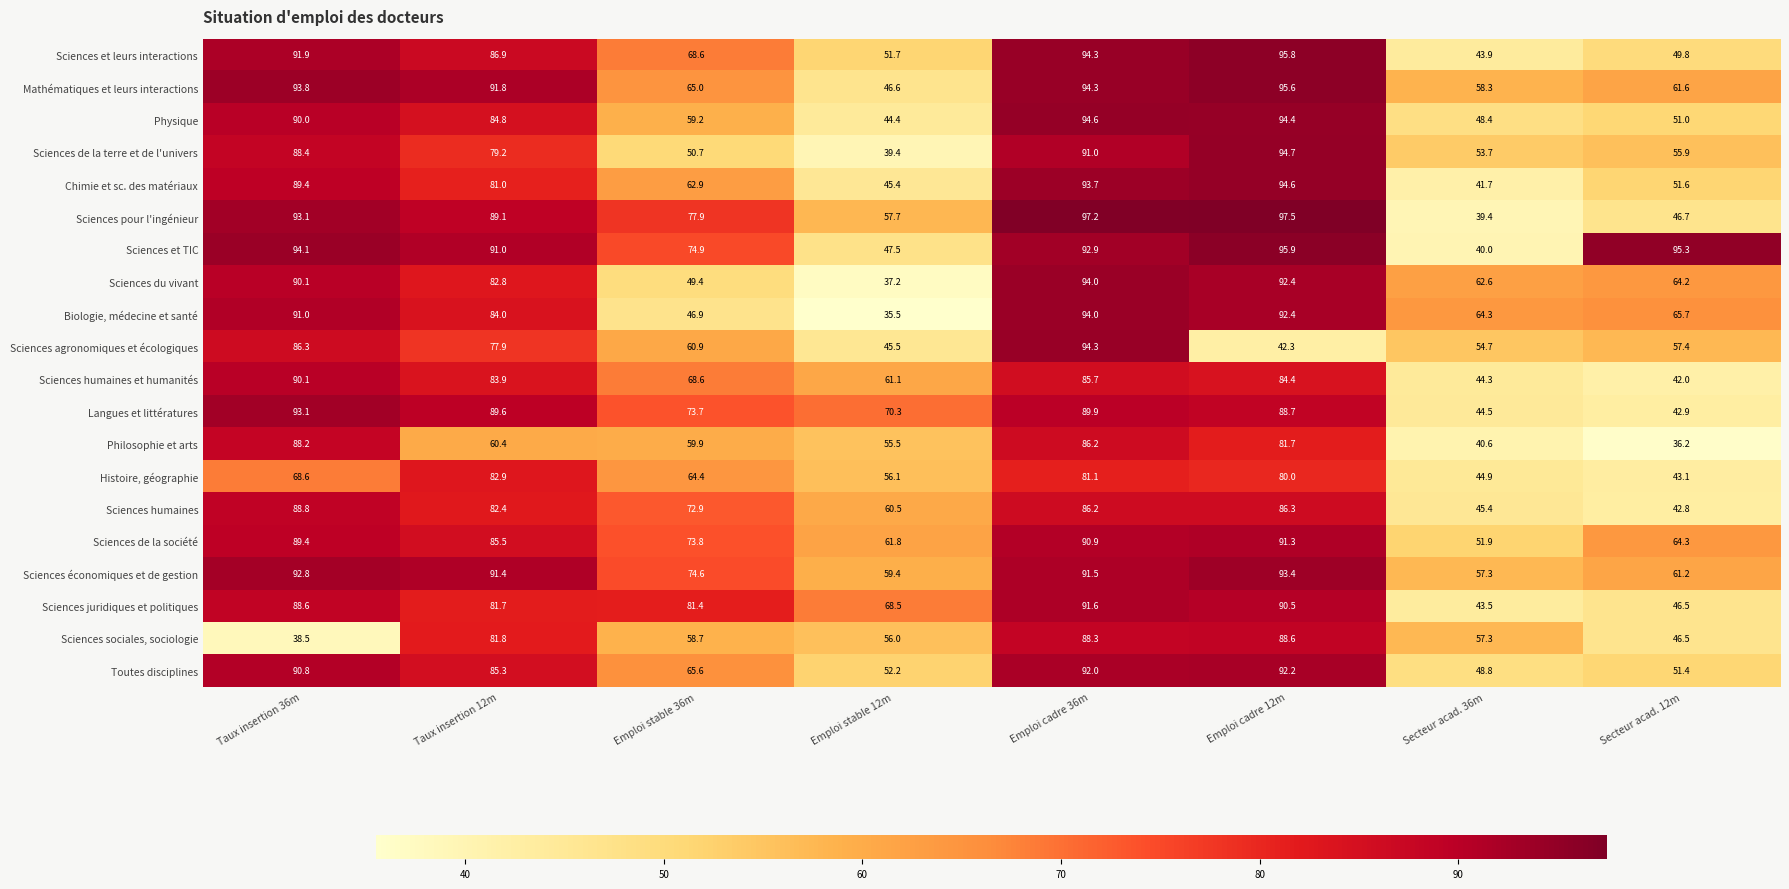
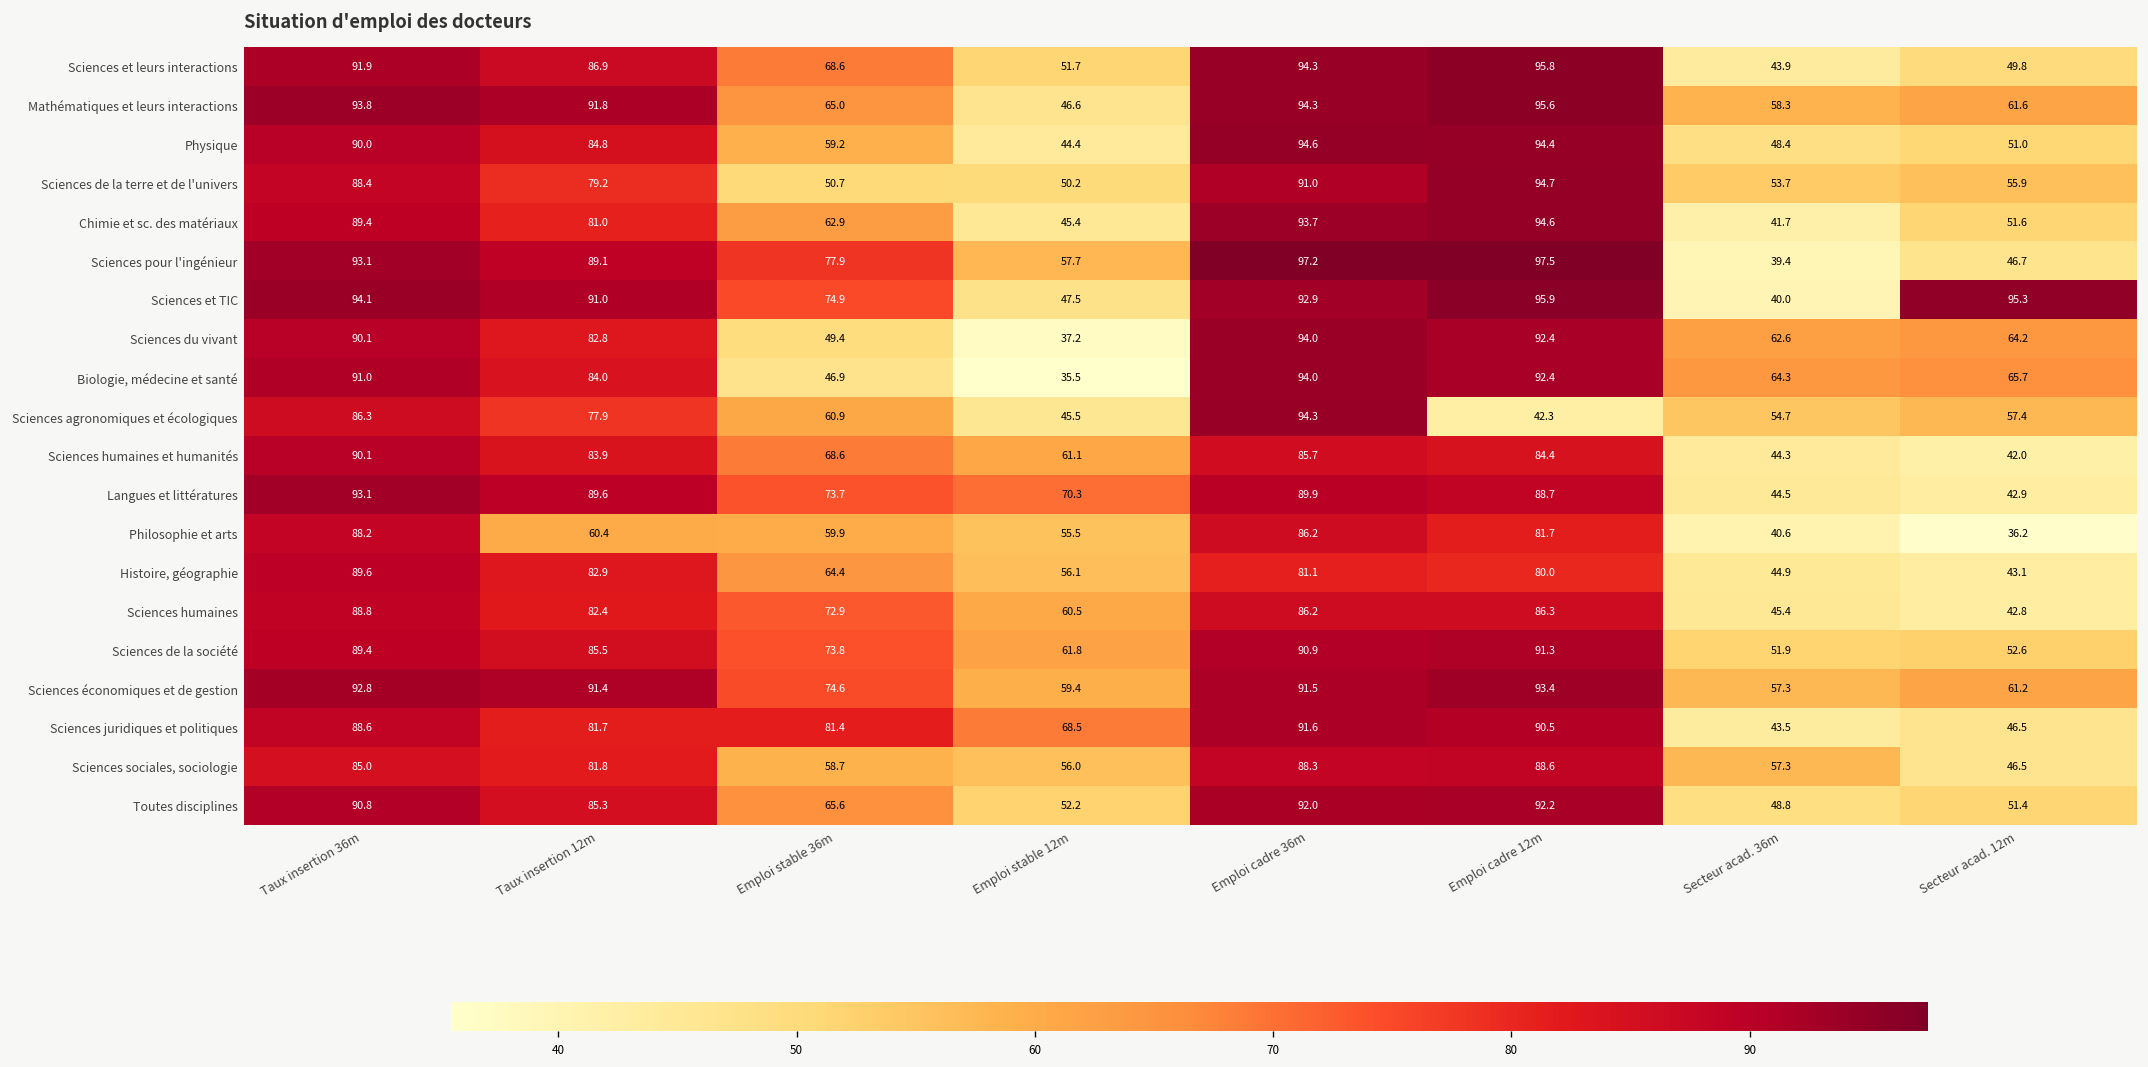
  {
    "Sciences et leurs interactions": {
      "Taux insertion 36m": 91.9,
      "Taux insertion 12m": 86.9,
      "Emploi stable 36m": 68.6,
      "Emploi stable 12m": 51.7,
      "Emploi cadre 36m": 94.3,
      "Emploi cadre 12m": 95.8,
      "Secteur acad. 36m": 43.9,
      "Secteur acad. 12m": 49.8
    },
    "Mathématiques et leurs interactions": {
      "Taux insertion 36m": 93.8,
      "Taux insertion 12m": 91.8,
      "Emploi stable 36m": 65.0,
      "Emploi stable 12m": 46.6,
      "Emploi cadre 36m": 94.3,
      "Emploi cadre 12m": 95.6,
      "Secteur acad. 36m": 58.3,
      "Secteur acad. 12m": 61.6
    },
    "Physique": {
      "Taux insertion 36m": 90.0,
      "Taux insertion 12m": 84.8,
      "Emploi stable 36m": 59.2,
      "Emploi stable 12m": 44.4,
      "Emploi cadre 36m": 94.6,
      "Emploi cadre 12m": 94.4,
      "Secteur acad. 36m": 48.4,
      "Secteur acad. 12m": 51.0
    },
    "Sciences de la terre et de l'univers": {
      "Taux insertion 36m": 88.4,
      "Taux insertion 12m": 79.2,
      "Emploi stable 36m": 50.7,
-     "Emploi stable 12m": 39.4,
+     "Emploi stable 12m": 50.2,
      "Emploi cadre 36m": 91.0,
      "Emploi cadre 12m": 94.7,
      "Secteur acad. 36m": 53.7,
      "Secteur acad. 12m": 55.9
    },
    "Chimie et sc. des matériaux": {
      "Taux insertion 36m": 89.4,
      "Taux insertion 12m": 81.0,
      "Emploi stable 36m": 62.9,
      "Emploi stable 12m": 45.4,
      "Emploi cadre 36m": 93.7,
      "Emploi cadre 12m": 94.6,
      "Secteur acad. 36m": 41.7,
      "Secteur acad. 12m": 51.6
    },
    "Sciences pour l'ingénieur": {
      "Taux insertion 36m": 93.1,
      "Taux insertion 12m": 89.1,
      "Emploi stable 36m": 77.9,
      "Emploi stable 12m": 57.7,
      "Emploi cadre 36m": 97.2,
      "Emploi cadre 12m": 97.5,
      "Secteur acad. 36m": 39.4,
      "Secteur acad. 12m": 46.7
    },
    "Sciences et TIC": {
      "Taux insertion 36m": 94.1,
      "Taux insertion 12m": 91.0,
      "Emploi stable 36m": 74.9,
      "Emploi stable 12m": 47.5,
      "Emploi cadre 36m": 92.9,
      "Emploi cadre 12m": 95.9,
      "Secteur acad. 36m": 40.0,
      "Secteur acad. 12m": 95.3
    },
    "Sciences du vivant": {
      "Taux insertion 36m": 90.1,
      "Taux insertion 12m": 82.8,
      "Emploi stable 36m": 49.4,
      "Emploi stable 12m": 37.2,
      "Emploi cadre 36m": 94.0,
      "Emploi cadre 12m": 92.4,
      "Secteur acad. 36m": 62.6,
      "Secteur acad. 12m": 64.2
    },
    "Biologie, médecine et santé": {
      "Taux insertion 36m": 91.0,
      "Taux insertion 12m": 84.0,
      "Emploi stable 36m": 46.9,
      "Emploi stable 12m": 35.5,
      "Emploi cadre 36m": 94.0,
      "Emploi cadre 12m": 92.4,
      "Secteur acad. 36m": 64.3,
      "Secteur acad. 12m": 65.7
    },
    "Sciences agronomiques et écologiques": {
      "Taux insertion 36m": 86.3,
      "Taux insertion 12m": 77.9,
      "Emploi stable 36m": 60.9,
      "Emploi stable 12m": 45.5,
      "Emploi cadre 36m": 94.3,
      "Emploi cadre 12m": 42.3,
      "Secteur acad. 36m": 54.7,
      "Secteur acad. 12m": 57.4
    },
    "Sciences humaines et humanités": {
      "Taux insertion 36m": 90.1,
      "Taux insertion 12m": 83.9,
      "Emploi stable 36m": 68.6,
      "Emploi stable 12m": 61.1,
      "Emploi cadre 36m": 85.7,
      "Emploi cadre 12m": 84.4,
      "Secteur acad. 36m": 44.3,
      "Secteur acad. 12m": 42.0
    },
    "Langues et littératures": {
      "Taux insertion 36m": 93.1,
      "Taux insertion 12m": 89.6,
      "Emploi stable 36m": 73.7,
      "Emploi stable 12m": 70.3,
      "Emploi cadre 36m": 89.9,
      "Emploi cadre 12m": 88.7,
      "Secteur acad. 36m": 44.5,
      "Secteur acad. 12m": 42.9
    },
    "Philosophie et arts": {
      "Taux insertion 36m": 88.2,
      "Taux insertion 12m": 60.4,
      "Emploi stable 36m": 59.9,
      "Emploi stable 12m": 55.5,
      "Emploi cadre 36m": 86.2,
      "Emploi cadre 12m": 81.7,
      "Secteur acad. 36m": 40.6,
      "Secteur acad. 12m": 36.2
    },
    "Histoire, géographie": {
-     "Taux insertion 36m": 68.6,
+     "Taux insertion 36m": 89.6,
      "Taux insertion 12m": 82.9,
      "Emploi stable 36m": 64.4,
      "Emploi stable 12m": 56.1,
      "Emploi cadre 36m": 81.1,
      "Emploi cadre 12m": 80.0,
      "Secteur acad. 36m": 44.9,
      "Secteur acad. 12m": 43.1
    },
    "Sciences humaines": {
      "Taux insertion 36m": 88.8,
      "Taux insertion 12m": 82.4,
      "Emploi stable 36m": 72.9,
      "Emploi stable 12m": 60.5,
      "Emploi cadre 36m": 86.2,
      "Emploi cadre 12m": 86.3,
      "Secteur acad. 36m": 45.4,
      "Secteur acad. 12m": 42.8
    },
    "Sciences de la société": {
      "Taux insertion 36m": 89.4,
      "Taux insertion 12m": 85.5,
      "Emploi stable 36m": 73.8,
      "Emploi stable 12m": 61.8,
      "Emploi cadre 36m": 90.9,
      "Emploi cadre 12m": 91.3,
      "Secteur acad. 36m": 51.9,
-     "Secteur acad. 12m": 64.3
+     "Secteur acad. 12m": 52.6
    },
    "Sciences économiques et de gestion": {
      "Taux insertion 36m": 92.8,
      "Taux insertion 12m": 91.4,
      "Emploi stable 36m": 74.6,
      "Emploi stable 12m": 59.4,
      "Emploi cadre 36m": 91.5,
      "Emploi cadre 12m": 93.4,
      "Secteur acad. 36m": 57.3,
      "Secteur acad. 12m": 61.2
    },
    "Sciences juridiques et politiques": {
      "Taux insertion 36m": 88.6,
      "Taux insertion 12m": 81.7,
      "Emploi stable 36m": 81.4,
      "Emploi stable 12m": 68.5,
      "Emploi cadre 36m": 91.6,
      "Emploi cadre 12m": 90.5,
      "Secteur acad. 36m": 43.5,
      "Secteur acad. 12m": 46.5
    },
    "Sciences sociales, sociologie": {
-     "Taux insertion 36m": 38.5,
+     "Taux insertion 36m": 85.0,
      "Taux insertion 12m": 81.8,
      "Emploi stable 36m": 58.7,
      "Emploi stable 12m": 56.0,
      "Emploi cadre 36m": 88.3,
      "Emploi cadre 12m": 88.6,
      "Secteur acad. 36m": 57.3,
      "Secteur acad. 12m": 46.5
    },
    "Toutes disciplines": {
      "Taux insertion 36m": 90.8,
      "Taux insertion 12m": 85.3,
      "Emploi stable 36m": 65.6,
      "Emploi stable 12m": 52.2,
      "Emploi cadre 36m": 92.0,
      "Emploi cadre 12m": 92.2,
      "Secteur acad. 36m": 48.8,
      "Secteur acad. 12m": 51.4
    }
  }
